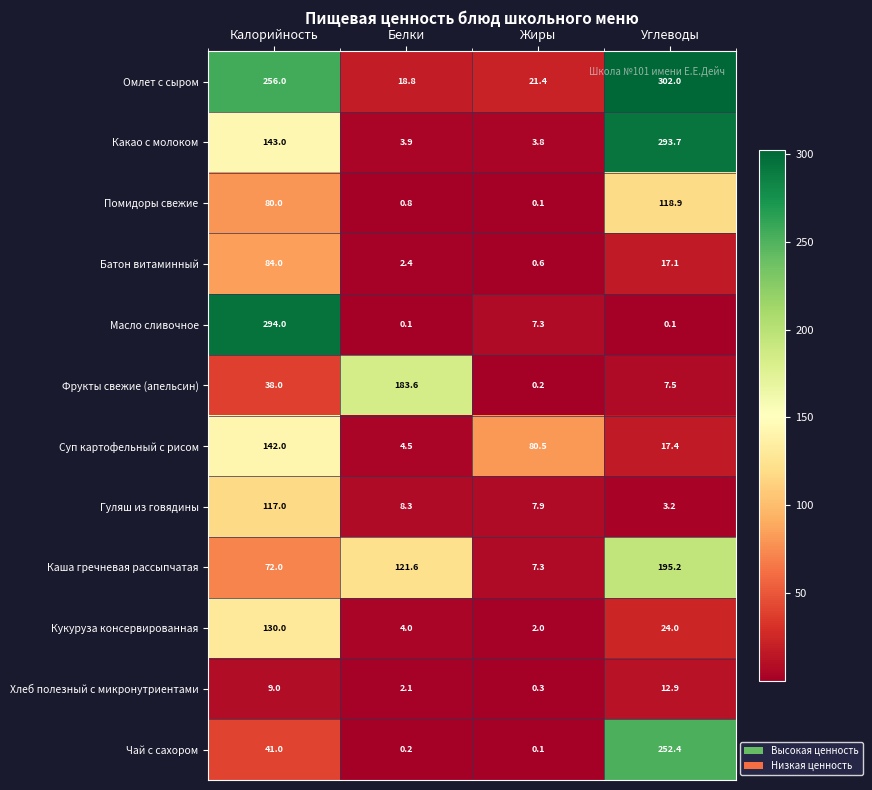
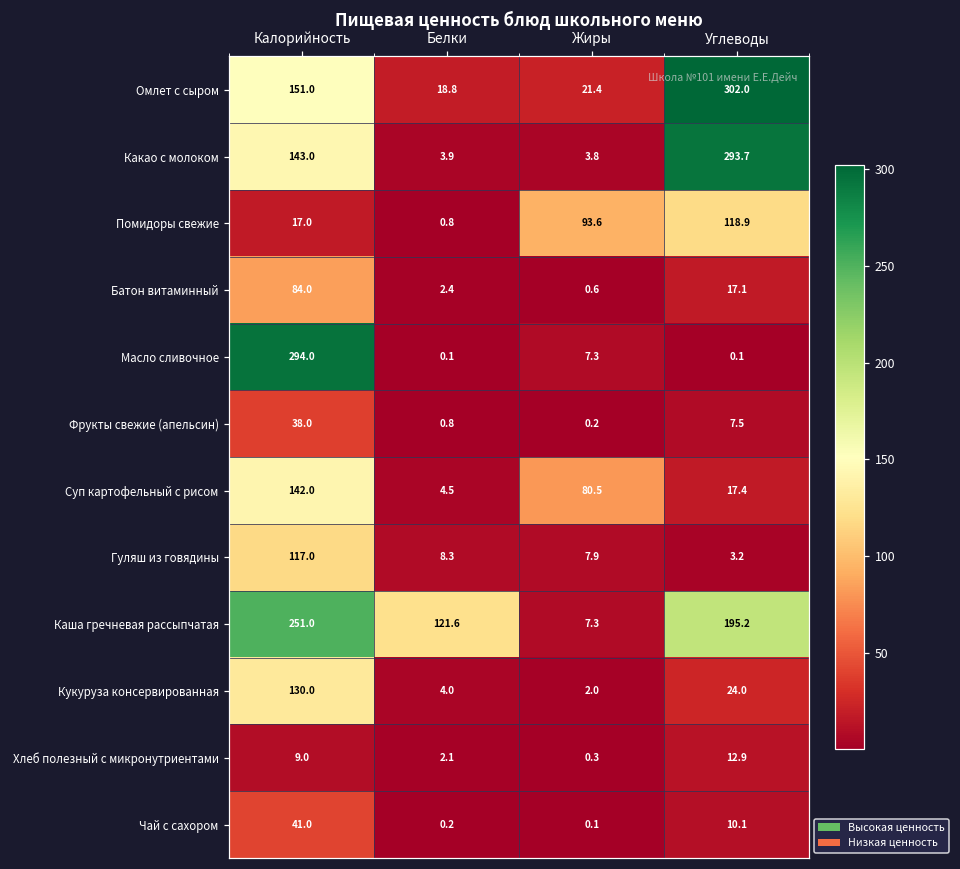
  {
    "Омлет с сыром": {
-     "Калорийность": 256.0,
+     "Калорийность": 151.0,
      "Белки": 18.8,
      "Жиры": 21.4
    },
    "Какао с молоком": {
      "Калорийность": 143.0,
      "Белки": 3.9,
      "Жиры": 3.8,
      "Углеводы": 293.7
    },
    "Помидоры свежие": {
-     "Калорийность": 80.0,
+     "Калорийность": 17.0,
      "Белки": 0.8,
-     "Жиры": 0.1,
+     "Жиры": 93.6,
      "Углеводы": 118.9
    },
    "Батон витаминный": {
      "Калорийность": 84.0,
      "Белки": 2.4,
      "Жиры": 0.6,
      "Углеводы": 17.1
    },
    "Масло сливочное": {
      "Калорийность": 294.0,
      "Белки": 0.1,
      "Жиры": 7.3,
      "Углеводы": 0.1
    },
    "Фрукты свежие (апельсин)": {
      "Калорийность": 38.0,
-     "Белки": 183.6,
+     "Белки": 0.8,
      "Жиры": 0.2,
      "Углеводы": 7.5
    },
    "Суп картофельный с рисом": {
      "Калорийность": 142.0,
      "Белки": 4.5,
      "Жиры": 80.5,
      "Углеводы": 17.4
    },
    "Гуляш из говядины": {
      "Калорийность": 117.0,
      "Белки": 8.3,
      "Жиры": 7.9,
      "Углеводы": 3.2
    },
    "Каша гречневая рассыпчатая": {
-     "Калорийность": 72.0,
+     "Калорийность": 251.0,
      "Белки": 121.6,
      "Жиры": 7.3,
      "Углеводы": 195.2
    },
    "Кукуруза консервированная": {
      "Калорийность": 130.0,
      "Белки": 4.0,
      "Жиры": 2.0,
      "Углеводы": 24.0
    },
    "Хлеб полезный с микронутриентами": {
      "Калорийность": 9.0,
      "Белки": 2.1,
      "Жиры": 0.3,
      "Углеводы": 12.9
    },
    "Чай с сахором": {
      "Калорийность": 41.0,
      "Белки": 0.2,
      "Жиры": 0.1,
-     "Углеводы": 252.4
+     "Углеводы": 10.1
    }
  }
